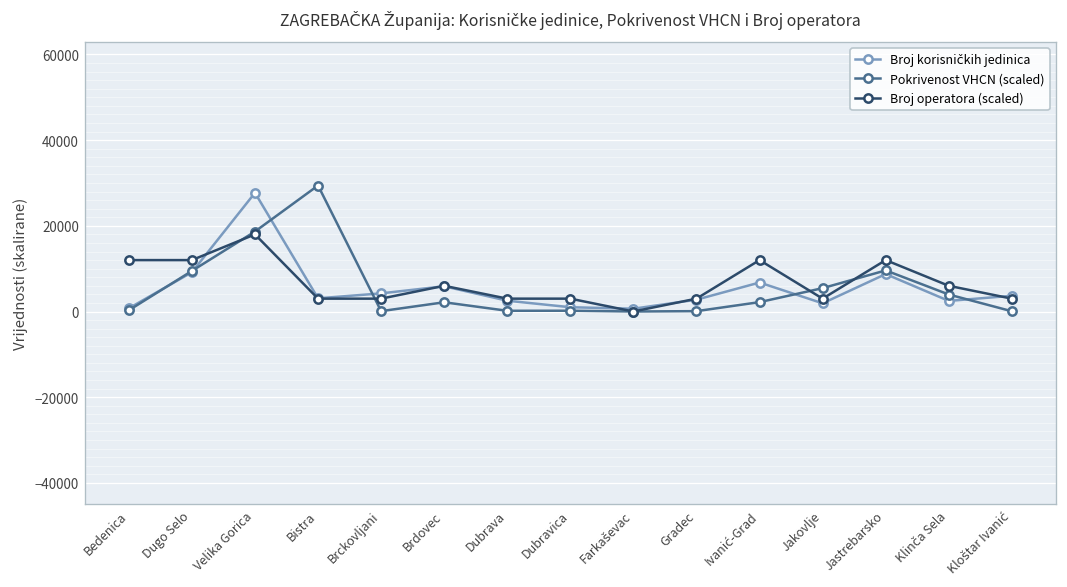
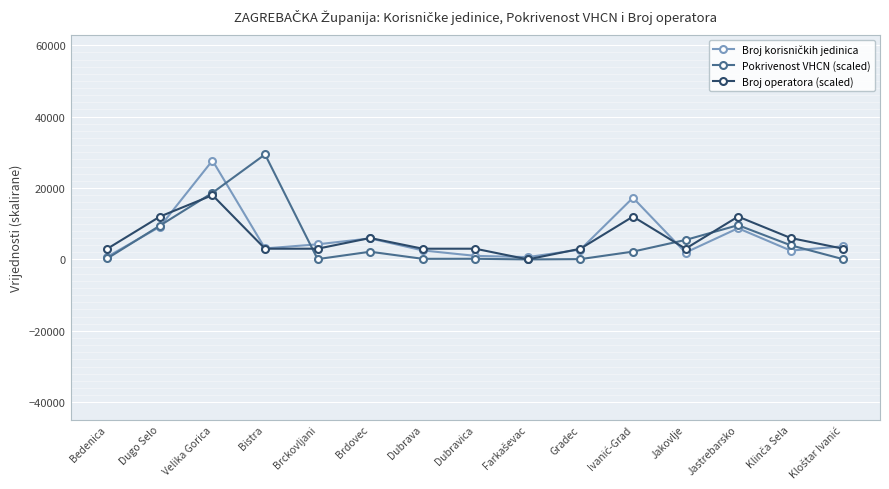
  {
    "Broj korisničkih jedinica": {
      "Velika Gorica": 28000,
      "Brckovljani": 4000,
      "Dubravica": 1000,
-     "Ivanić-Grad": 7000,
+     "Ivanić-Grad": 17000,
      "Jakovlje": 2000,
      "Jastrebarsko": 9000,
      "Klinča Sela": 2000
    },
    "Pokrivenost VHCN (scaled)": {
      "Bistra": 29000,
      "Brckovljani": 0,
      "Brdovec": 2000,
      "Dubrava": 0,
      "Dubravica": 0,
      "Gradec": 0,
      "Ivanić-Grad": 2000,
      "Jakovlje": 5000,
      "Jastrebarsko": 10000,
      "Klinča Sela": 4000,
      "Kloštar Ivanić": 0
    },
    "Broj operatora (scaled)": {
-     "Bedenica": 12000,
+     "Bedenica": 3000,
      "Dugo Selo": 12000,
      "Brckovljani": 3000,
      "Dubravica": 3000,
      "Ivanić-Grad": 12000,
      "Jakovlje": 3000,
      "Jastrebarsko": 12000,
      "Klinča Sela": 6000
    }
  }
